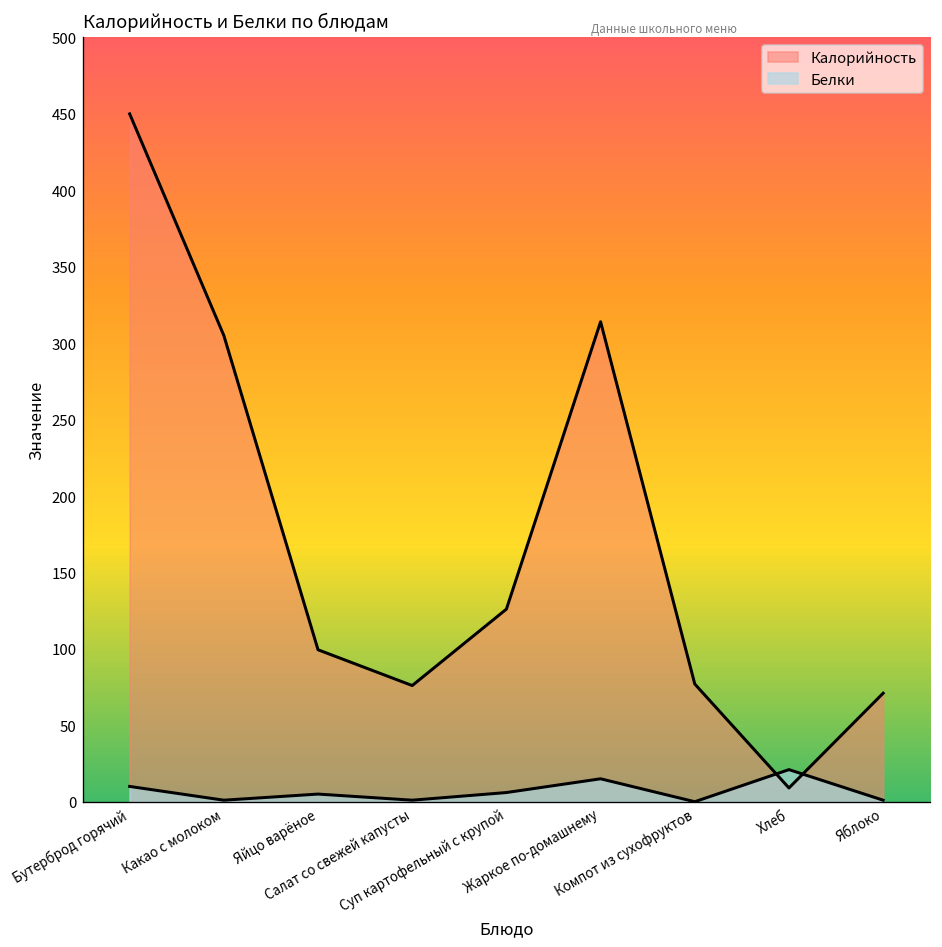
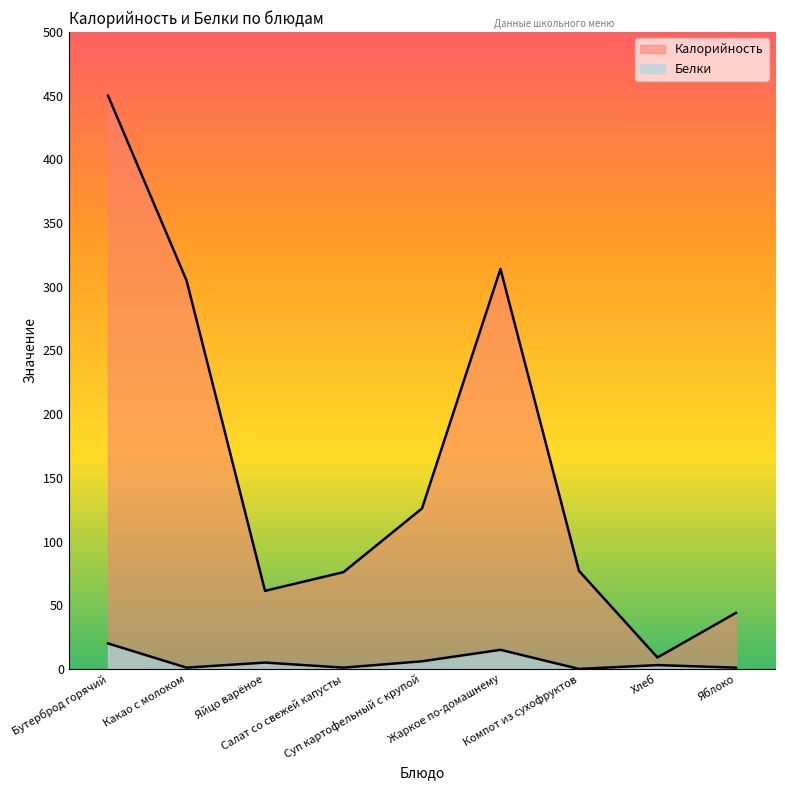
  {
    "Калорийность": {
      "Бутерброд горячий": 450,
      "Какао с молоком": 305,
-     "Яйцо варёное": 99,
+     "Яйцо варёное": 61,
      "Салат со свежей капусты": 76,
      "Суп картофельный с крупой": 126,
      "Жаркое по-домашнему": 314,
      "Компот из сухофруктов": 77,
      "Хлеб": 9,
-     "Яблоко": 71
+     "Яблоко": 44
    },
    "Белки": {
-     "Бутерброд горячий": 10,
+     "Бутерброд горячий": 20,
      "Какао с молоком": 1,
      "Яйцо варёное": 5,
      "Салат со свежей капусты": 1,
      "Суп картофельный с крупой": 6,
      "Жаркое по-домашнему": 15,
      "Компот из сухофруктов": 0,
-     "Хлеб": 21,
+     "Хлеб": 3,
      "Яблоко": 1
    }
  }
